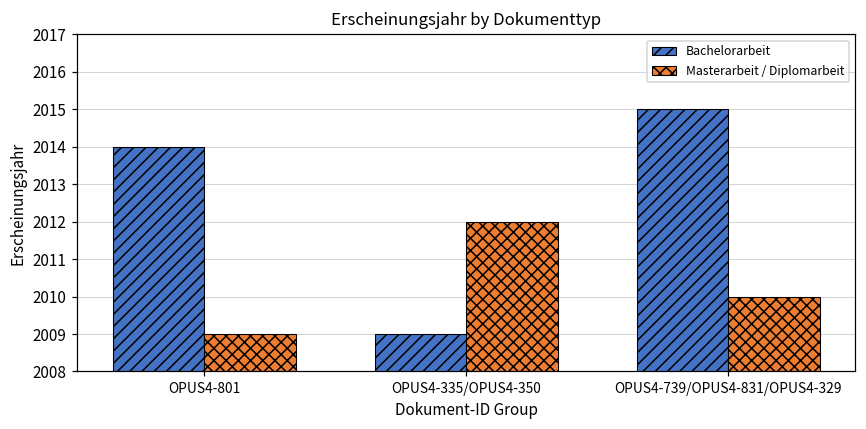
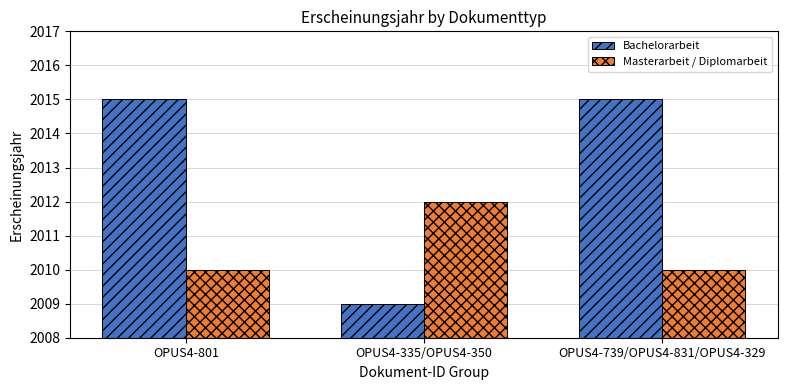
  {
    "Bachelorarbeit": {
-     "OPUS4-801": 2014,
+     "OPUS4-801": 2015,
      "OPUS4-335/OPUS4-350": 2009,
      "OPUS4-739/OPUS4-831/OPUS4-329": 2015
    },
    "Masterarbeit / Diplomarbeit": {
-     "OPUS4-801": 2009,
+     "OPUS4-801": 2010,
      "OPUS4-335/OPUS4-350": 2012,
      "OPUS4-739/OPUS4-831/OPUS4-329": 2010
    }
  }
